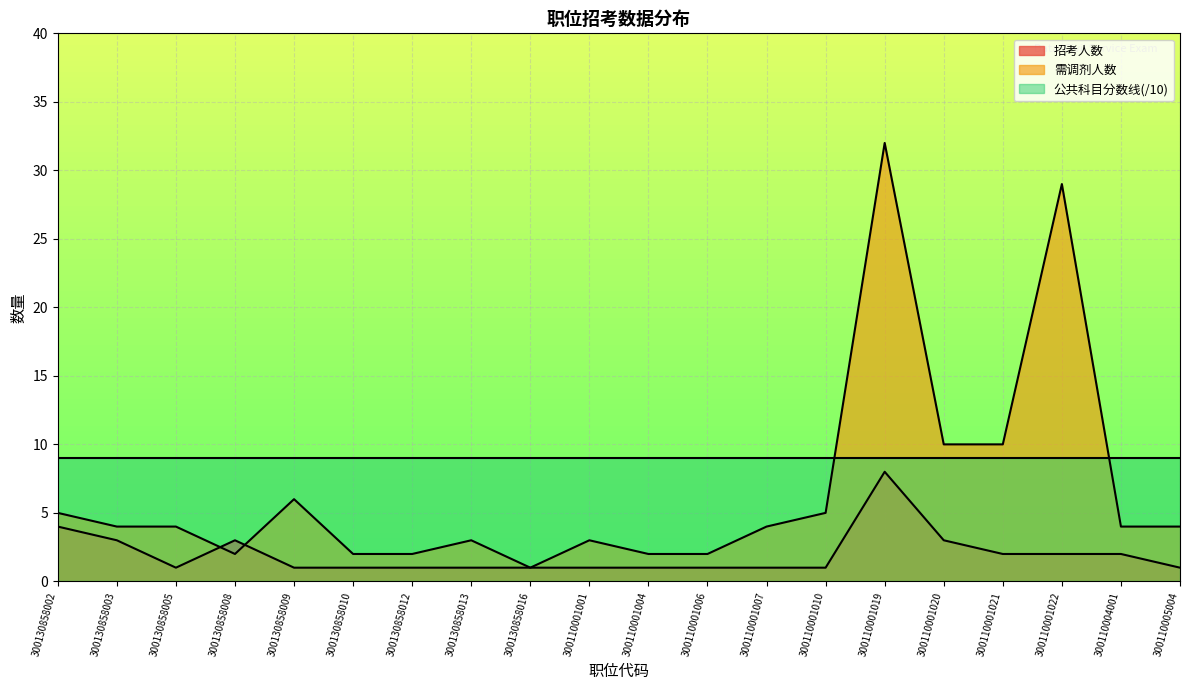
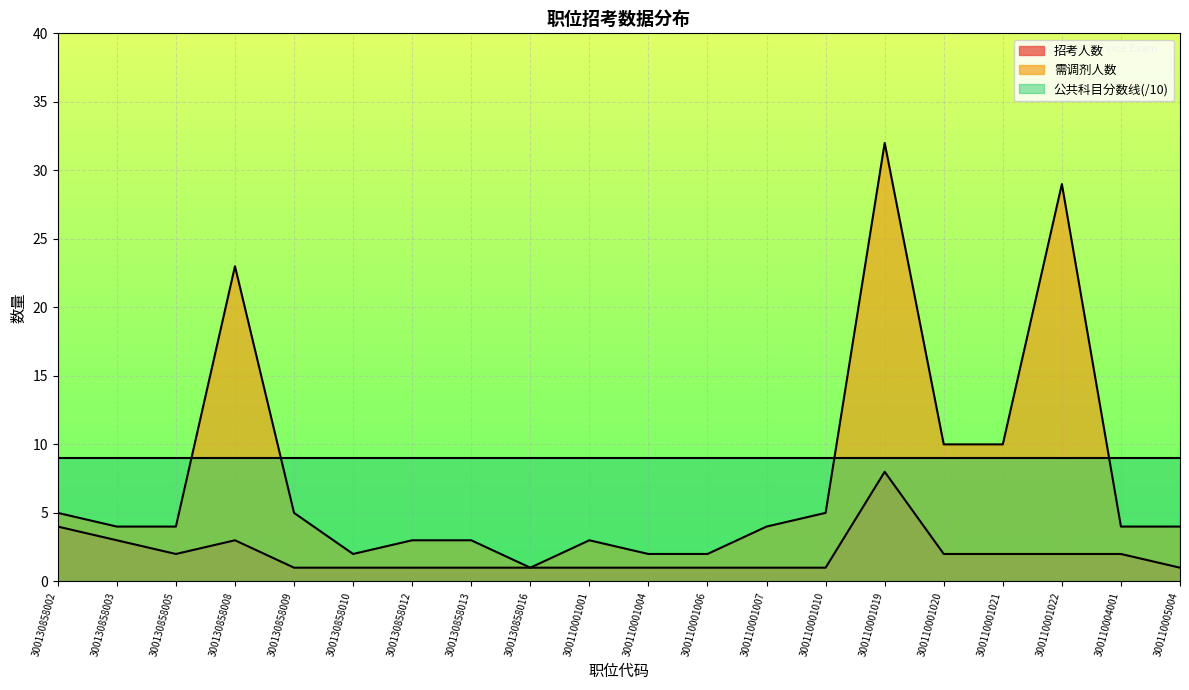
  {
    "招考人数": {
      "300130858002": 4,
      "300130858003": 3,
-     "300130858005": 1,
+     "300130858005": 2,
      "300130858008": 3,
      "300130858009": 1,
      "300130858010": 1,
      "300130858012": 1,
      "300130858013": 1,
      "300110001001": 1,
      "300110001004": 1,
      "300110001006": 1,
      "300110001007": 1,
      "300110001010": 1,
      "300110001019": 8,
-     "300110001020": 3,
+     "300110001020": 2,
      "300110001021": 2,
      "300110001022": 2,
      "300110004001": 2,
      "300110005004": 1
    },
    "需调剂人数": {
      "300130858002": 5,
      "300130858003": 4,
      "300130858005": 4,
-     "300130858008": 2,
-     "300130858009": 6,
+     "300130858008": 23,
+     "300130858009": 5,
      "300130858010": 2,
-     "300130858012": 2,
+     "300130858012": 3,
      "300130858013": 3,
      "300110001001": 3,
      "300110001004": 2,
      "300110001006": 2,
      "300110001007": 4,
      "300110001010": 5,
      "300110001019": 32,
      "300110001020": 10,
      "300110001021": 10,
      "300110001022": 29,
      "300110004001": 4,
      "300110005004": 4
    },
    "公共科目分数线(/10)": {
      "300130858002": 9,
      "300130858003": 9,
      "300130858005": 9,
      "300130858008": 9,
      "300130858009": 9,
      "300130858010": 9,
      "300130858012": 9,
      "300130858013": 9,
      "300130858016": 9,
      "300110001001": 9,
      "300110001004": 9,
      "300110001006": 9,
      "300110001007": 9,
      "300110001010": 9,
      "300110001019": 9,
      "300110001020": 9,
      "300110001021": 9,
      "300110001022": 9,
      "300110004001": 9,
      "300110005004": 9
    }
  }
